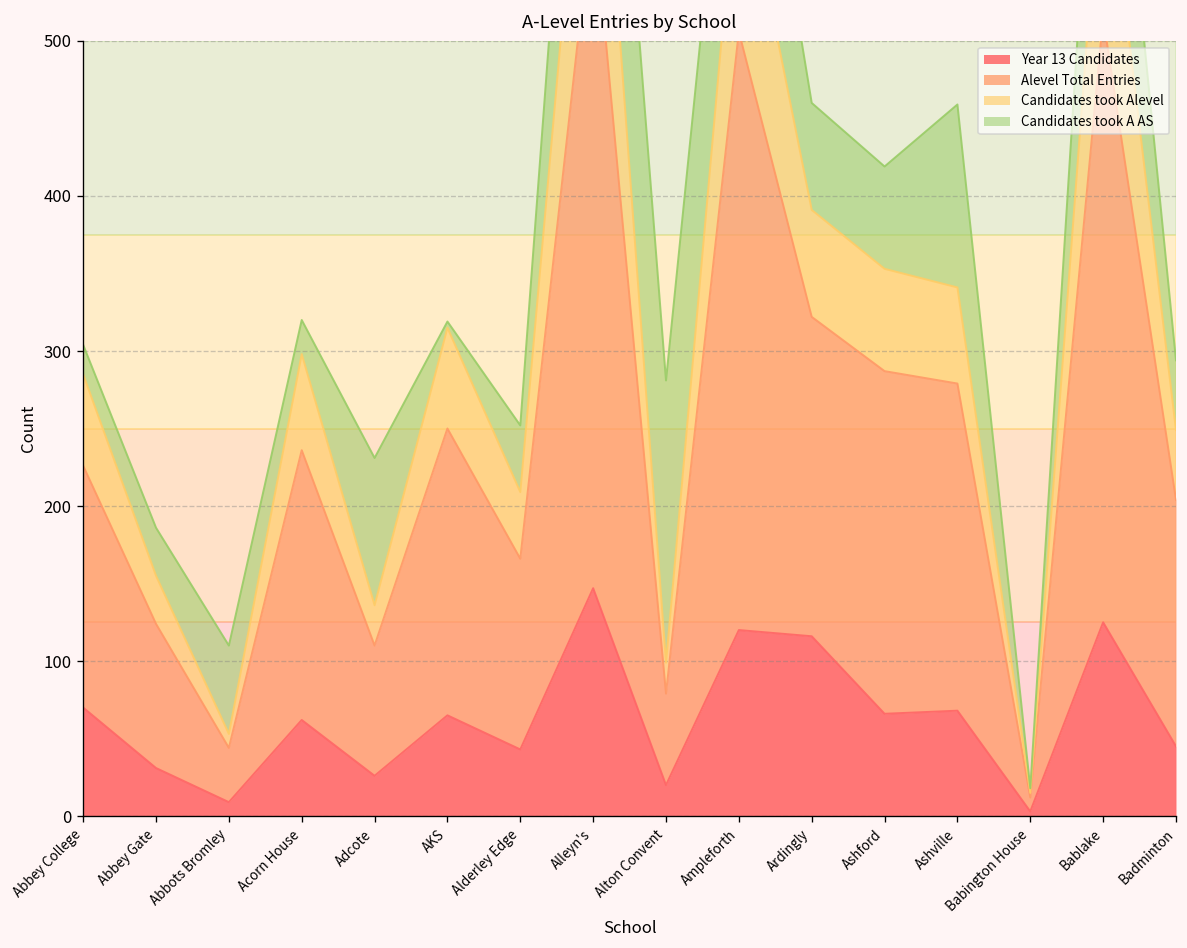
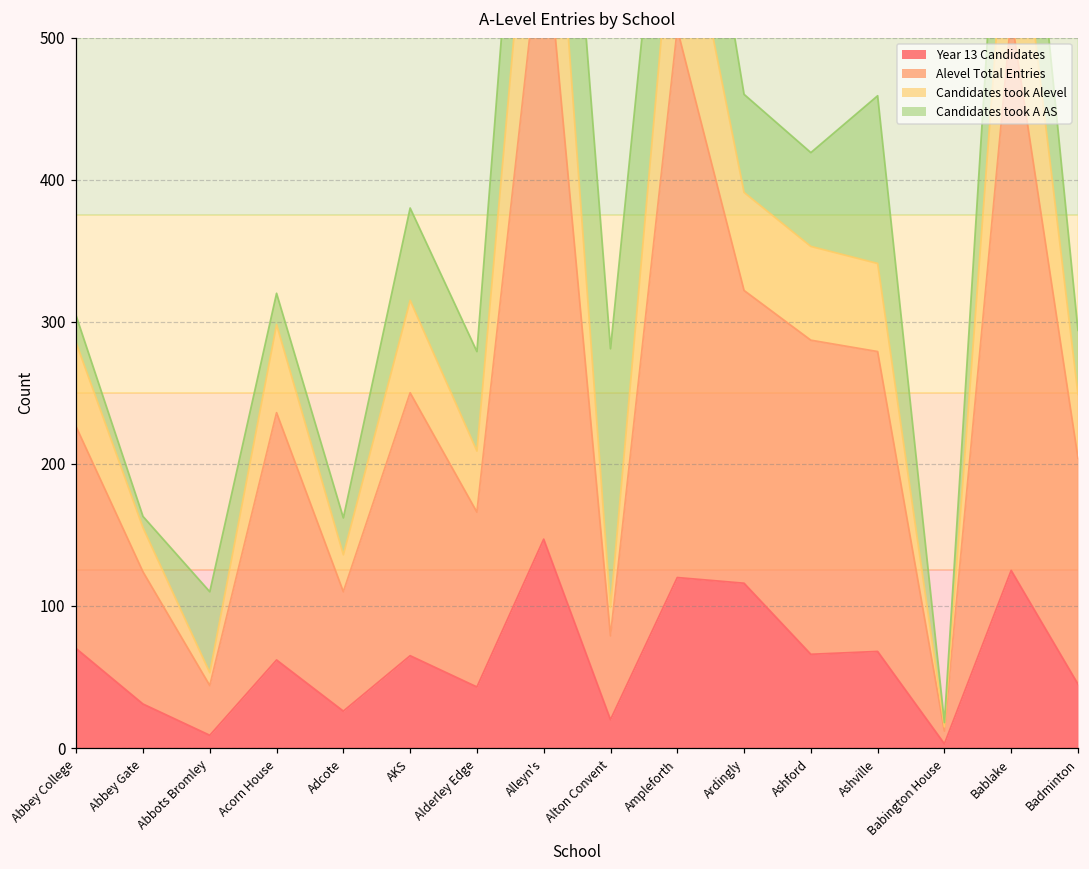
  {
    "Candidates took A AS": {
      "Abbey College": 19,
-     "Abbey Gate": 31,
+     "Abbey Gate": 8,
      "Abbots Bromley": 57,
      "Acorn House": 22,
-     "Adcote": 95,
-     "AKS": 4,
-     "Alderley Edge": 43,
+     "Adcote": 26,
+     "AKS": 65,
+     "Alderley Edge": 70,
      "Alton Convent": 182,
      "Ardingly": 69,
      "Ashford": 66,
      "Ashville": 118,
      "Babington House": 3,
      "Badminton": 45
    }
  }
